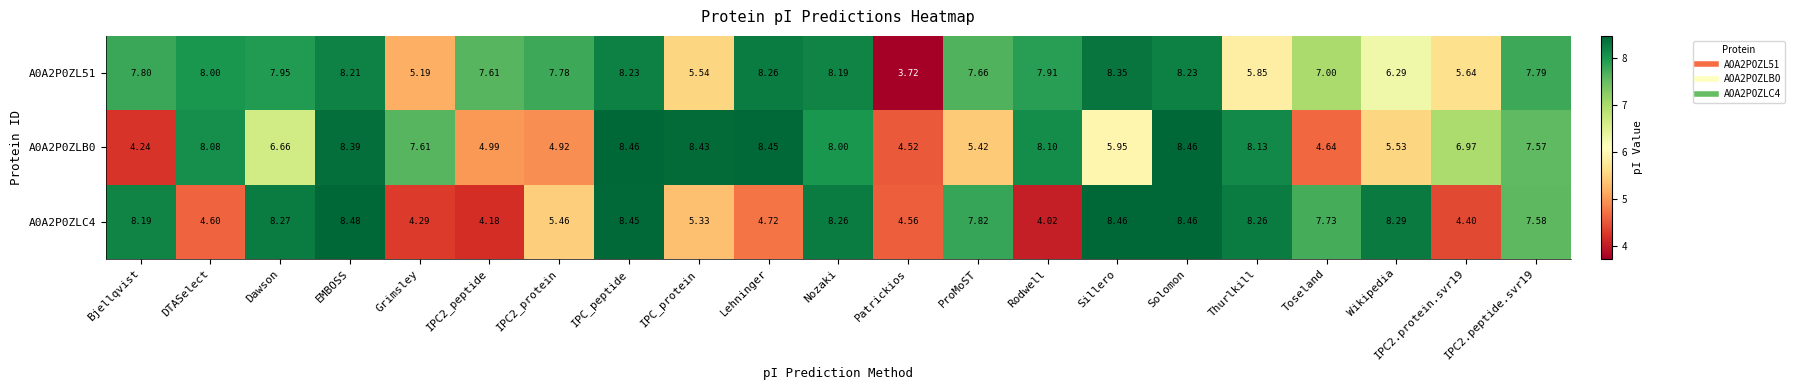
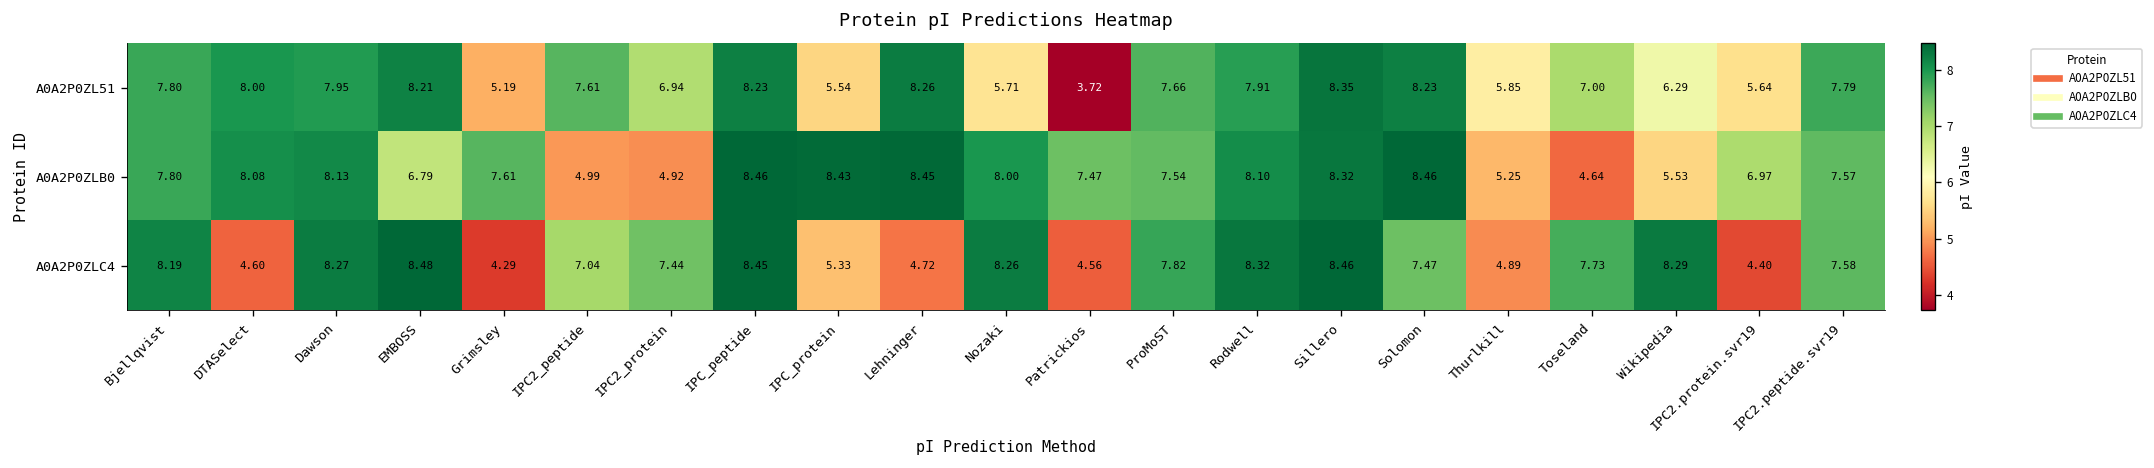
  {
    "A0A2P0ZL51": {
      "Bjellqvist": 7.80,
      "DTASelect": 8.00,
      "Dawson": 7.95,
      "EMBOSS": 8.21,
      "Grimsley": 5.19,
      "IPC2_peptide": 7.61,
-     "IPC2_protein": 7.78,
+     "IPC2_protein": 6.94,
      "IPC_peptide": 8.23,
      "IPC_protein": 5.54,
      "Lehninger": 8.26,
-     "Nozaki": 8.19,
+     "Nozaki": 5.71,
      "Patrickios": 3.72,
      "ProMoST": 7.66,
      "Rodwell": 7.91,
      "Sillero": 8.35,
      "Solomon": 8.23,
      "Thurlkill": 5.85,
      "Toseland": 7.00,
      "Wikipedia": 6.29,
      "IPC2.protein.svr19": 5.64,
      "IPC2.peptide.svr19": 7.79
    },
    "A0A2P0ZLB0": {
-     "Bjellqvist": 4.24,
+     "Bjellqvist": 7.80,
      "DTASelect": 8.08,
-     "Dawson": 6.66,
-     "EMBOSS": 8.39,
+     "Dawson": 8.13,
+     "EMBOSS": 6.79,
      "Grimsley": 7.61,
      "IPC2_peptide": 4.99,
      "IPC2_protein": 4.92,
      "IPC_peptide": 8.46,
      "IPC_protein": 8.43,
      "Lehninger": 8.45,
      "Nozaki": 8.00,
-     "Patrickios": 4.52,
-     "ProMoST": 5.42,
+     "Patrickios": 7.47,
+     "ProMoST": 7.54,
      "Rodwell": 8.10,
-     "Sillero": 5.95,
+     "Sillero": 8.32,
      "Solomon": 8.46,
-     "Thurlkill": 8.13,
+     "Thurlkill": 5.25,
      "Toseland": 4.64,
      "Wikipedia": 5.53,
      "IPC2.protein.svr19": 6.97,
      "IPC2.peptide.svr19": 7.57
    },
    "A0A2P0ZLC4": {
      "Bjellqvist": 8.19,
      "DTASelect": 4.60,
      "Dawson": 8.27,
      "EMBOSS": 8.48,
      "Grimsley": 4.29,
-     "IPC2_peptide": 4.18,
-     "IPC2_protein": 5.46,
+     "IPC2_peptide": 7.04,
+     "IPC2_protein": 7.44,
      "IPC_peptide": 8.45,
      "IPC_protein": 5.33,
      "Lehninger": 4.72,
      "Nozaki": 8.26,
      "Patrickios": 4.56,
      "ProMoST": 7.82,
-     "Rodwell": 4.02,
+     "Rodwell": 8.32,
      "Sillero": 8.46,
-     "Solomon": 8.46,
-     "Thurlkill": 8.26,
+     "Solomon": 7.47,
+     "Thurlkill": 4.89,
      "Toseland": 7.73,
      "Wikipedia": 8.29,
      "IPC2.protein.svr19": 4.40,
      "IPC2.peptide.svr19": 7.58
    }
  }
